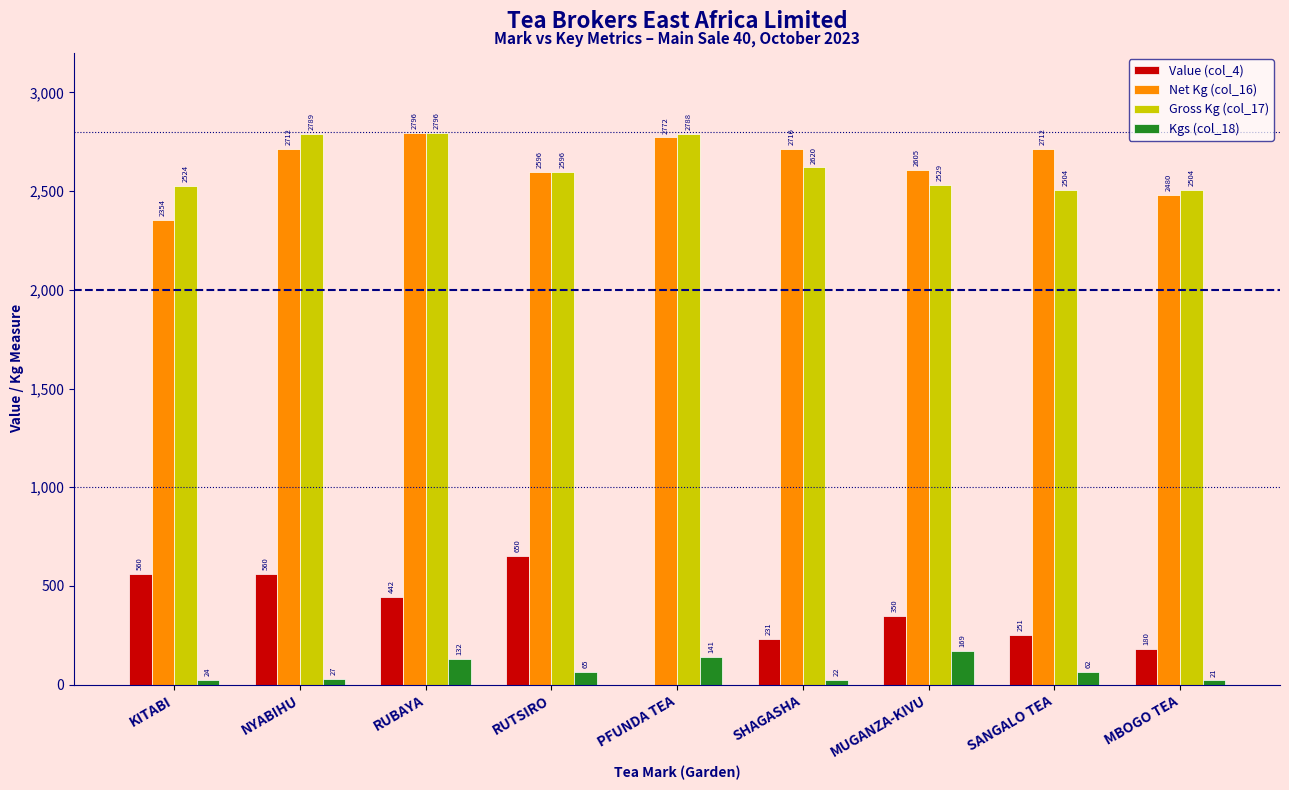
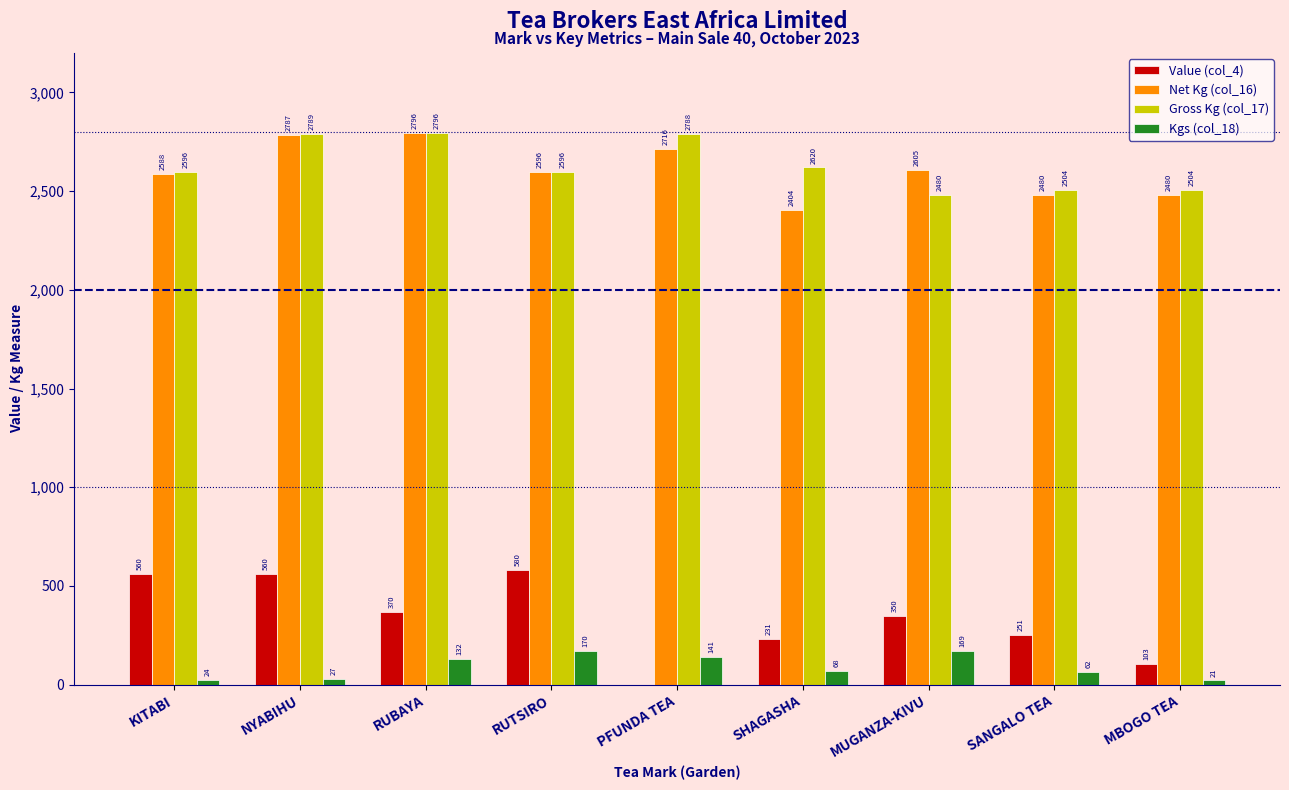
  {
    "Value (col_4)": {
      "KITABI": 560,
      "NYABIHU": 560,
-     "RUBAYA": 442,
-     "RUTSIRO": 650,
+     "RUBAYA": 370,
+     "RUTSIRO": 580,
      "SHAGASHA": 231,
      "MUGANZA-KIVU": 350,
      "SANGALO TEA": 251,
-     "MBOGO TEA": 180
+     "MBOGO TEA": 103
    },
    "Net Kg (col_16)": {
-     "KITABI": 2354,
-     "NYABIHU": 2712,
+     "KITABI": 2588,
+     "NYABIHU": 2787,
      "RUBAYA": 2796,
      "RUTSIRO": 2596,
-     "PFUNDA TEA": 2772,
-     "SHAGASHA": 2716,
+     "PFUNDA TEA": 2716,
+     "SHAGASHA": 2404,
      "MUGANZA-KIVU": 2605,
-     "SANGALO TEA": 2712,
+     "SANGALO TEA": 2480,
      "MBOGO TEA": 2480
    },
    "Gross Kg (col_17)": {
-     "KITABI": 2524,
+     "KITABI": 2596,
      "NYABIHU": 2789,
      "RUBAYA": 2796,
      "RUTSIRO": 2596,
      "PFUNDA TEA": 2788,
      "SHAGASHA": 2620,
-     "MUGANZA-KIVU": 2529,
+     "MUGANZA-KIVU": 2480,
      "SANGALO TEA": 2504,
      "MBOGO TEA": 2504
    },
    "Kgs (col_18)": {
      "KITABI": 24,
      "NYABIHU": 27,
      "RUBAYA": 132,
-     "RUTSIRO": 65,
+     "RUTSIRO": 170,
      "PFUNDA TEA": 141,
-     "SHAGASHA": 22,
+     "SHAGASHA": 68,
      "MUGANZA-KIVU": 169,
      "SANGALO TEA": 62,
      "MBOGO TEA": 21
    }
  }
